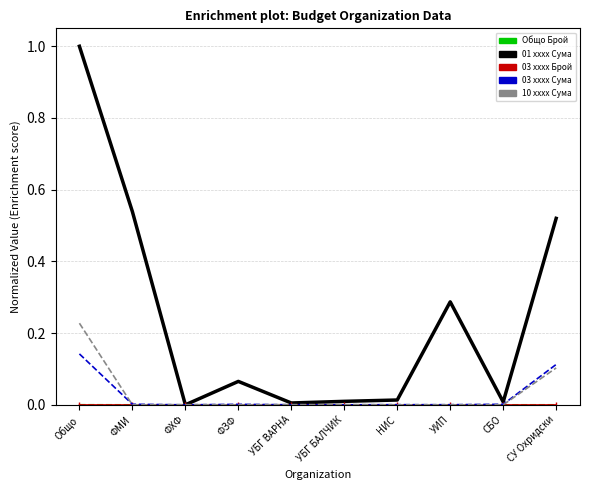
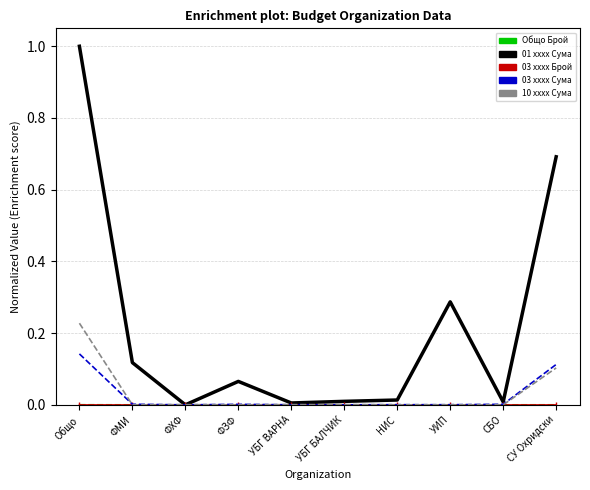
  {
    "03 xxxx Брой": {
      "Общо": 0.00,
      "СУ Охридски": 0.00
    },
    "01 xxxx Сума": {
      "Общо": 1.00,
-     "ФМИ": 0.54,
+     "ФМИ": 0.12,
      "ФЗФ": 0.07,
      "УБГ БАЛЧИК": 0.01,
      "НИС": 0.01,
      "УИП": 0.29,
-     "СУ Охридски": 0.52
+     "СУ Охридски": 0.69
    },
    "03 xxxx Сума": {
      "Общо": 0.14,
      "СУ Охридски": 0.11
    },
    "10 xxxx Сума": {
      "Общо": 0.23,
      "СУ Охридски": 0.10
    }
  }
